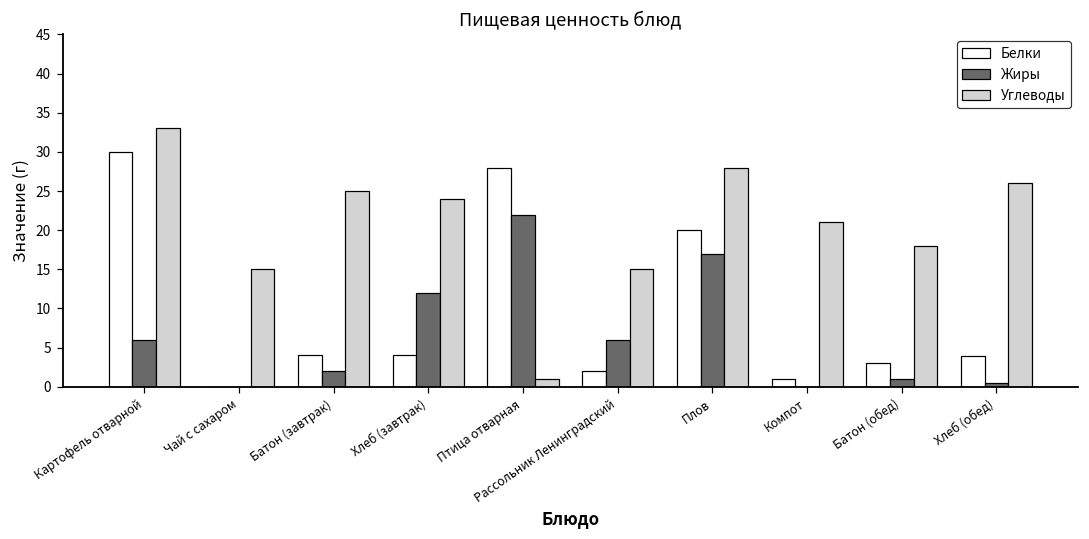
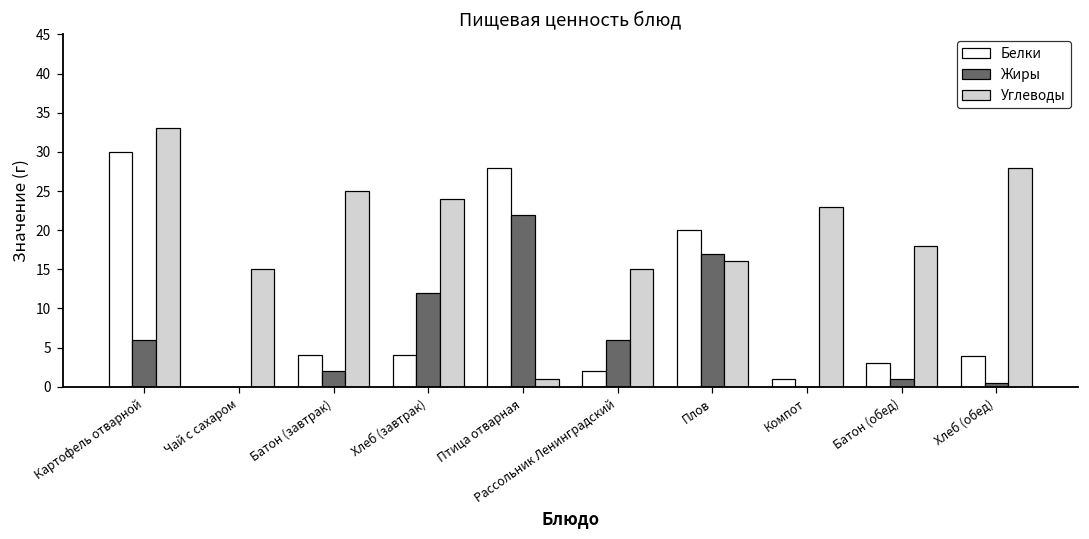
  {
    "Белки": {
      "Картофель отварной": 30,
      "Чай с сахаром": 0,
      "Батон (завтрак)": 4,
      "Хлеб (завтрак)": 4,
      "Птица отварная": 28,
      "Рассольник Ленинградский": 2,
      "Плов": 20,
      "Компот": 1,
      "Батон (обед)": 3,
      "Хлеб (обед)": 4
    },
    "Жиры": {
      "Картофель отварной": 6,
      "Чай с сахаром": 0,
      "Батон (завтрак)": 2,
      "Хлеб (завтрак)": 12,
      "Птица отварная": 22,
      "Рассольник Ленинградский": 6,
      "Плов": 17,
      "Компот": 0,
      "Батон (обед)": 1,
      "Хлеб (обед)": 0
    },
    "Углеводы": {
      "Картофель отварной": 33,
      "Чай с сахаром": 15,
      "Батон (завтрак)": 25,
      "Хлеб (завтрак)": 24,
      "Птица отварная": 1,
      "Рассольник Ленинградский": 15,
-     "Плов": 28,
-     "Компот": 21,
+     "Плов": 16,
+     "Компот": 23,
      "Батон (обед)": 18,
-     "Хлеб (обед)": 26
+     "Хлеб (обед)": 28
    }
  }
